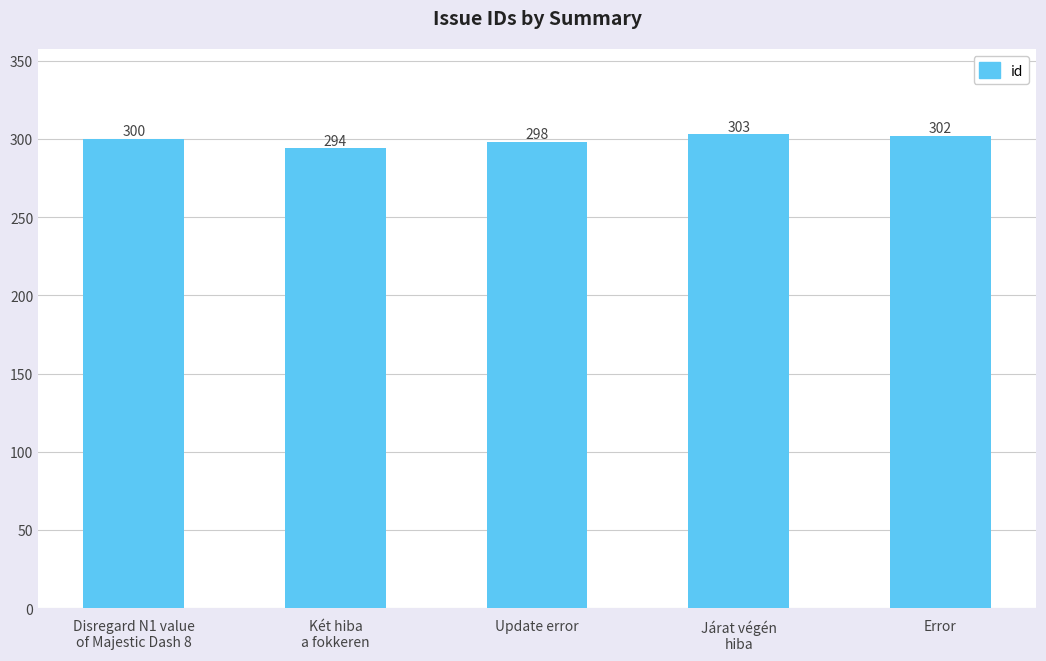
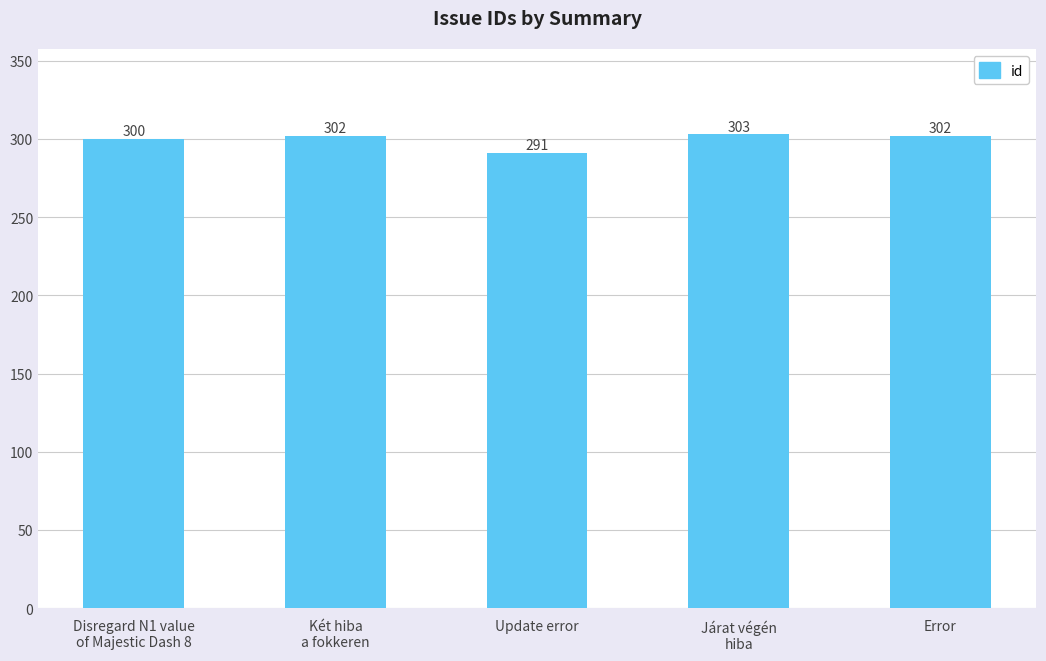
  {
    "Disregard N1 value of Majestic Dash 8": 300,
-   "Két hiba a fokkeren": 294,
-   "Update error": 298,
+   "Két hiba a fokkeren": 302,
+   "Update error": 291,
    "Járat végén hiba": 303,
    "Error": 302
  }
